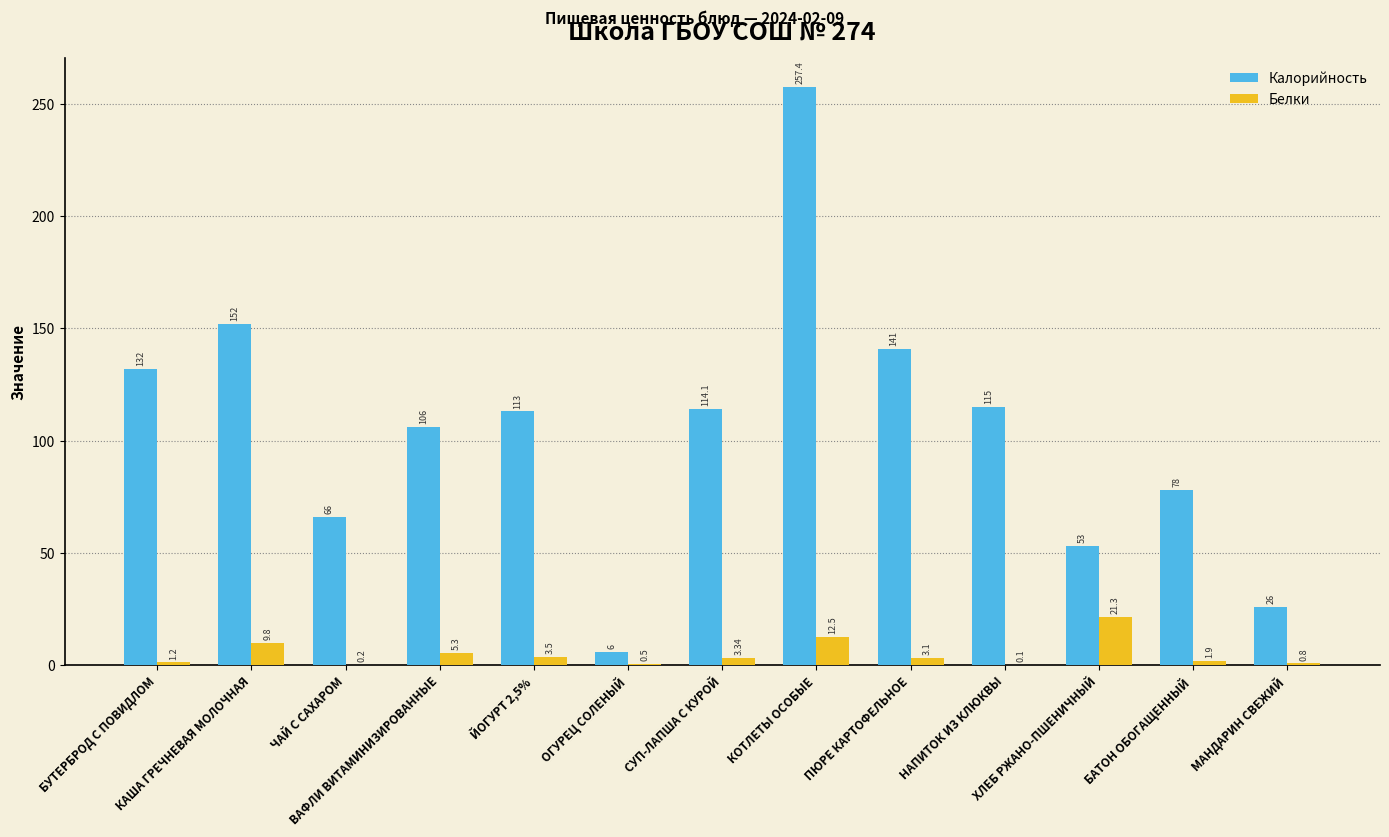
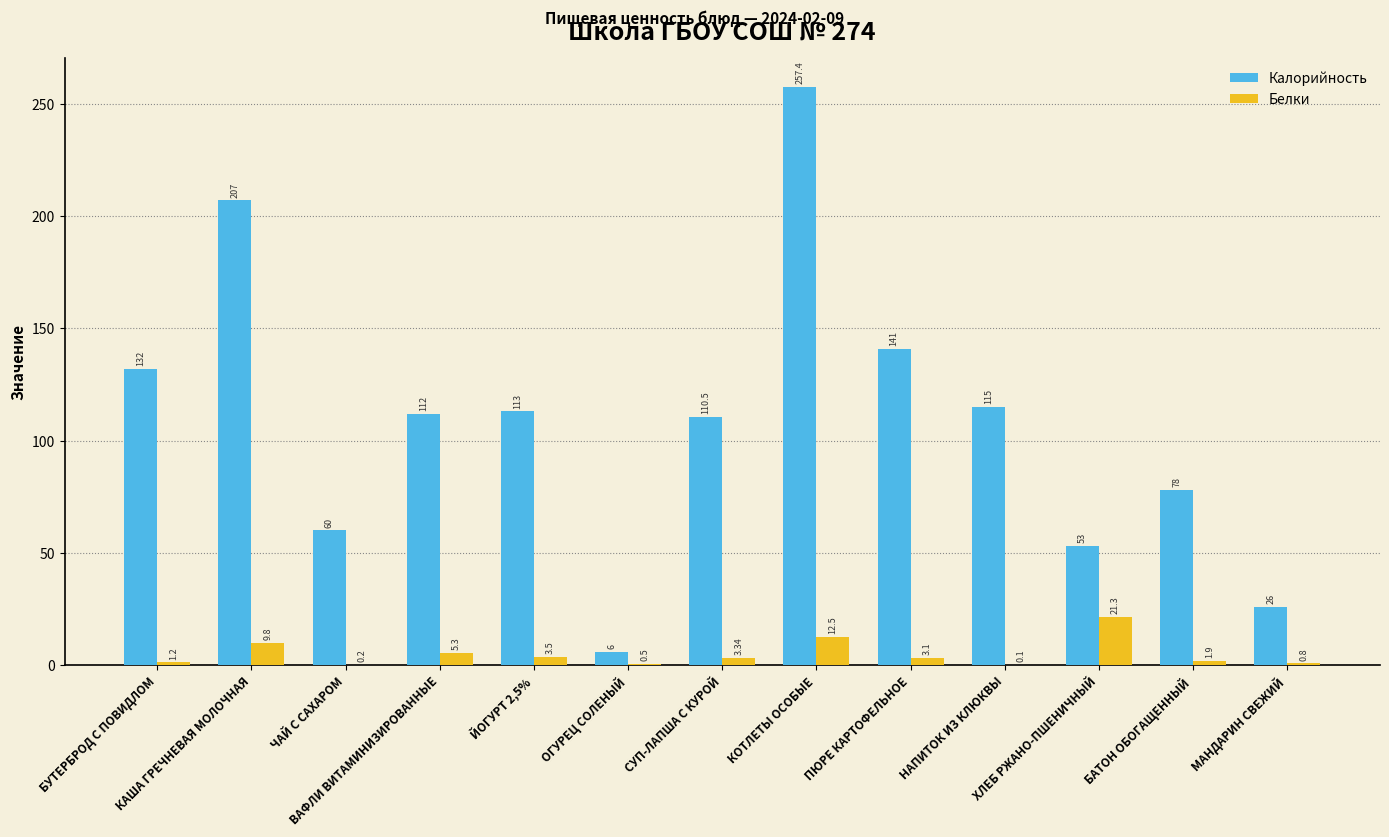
  {
    "Калорийность": {
      "БУТЕРБРОД С ПОВИДЛОМ": 132,
-     "КАША ГРЕЧНЕВАЯ МОЛОЧНАЯ": 152,
-     "ЧАЙ С САХАРОМ": 66,
-     "ВАФЛИ ВИТАМИНИЗИРОВАННЫЕ": 106,
+     "КАША ГРЕЧНЕВАЯ МОЛОЧНАЯ": 207,
+     "ЧАЙ С САХАРОМ": 60,
+     "ВАФЛИ ВИТАМИНИЗИРОВАННЫЕ": 112,
      "ЙОГУРТ 2,5%": 113,
      "ОГУРЕЦ СОЛЕНЫЙ": 6,
-     "СУП-ЛАПША С КУРОЙ": 114.1,
+     "СУП-ЛАПША С КУРОЙ": 110.5,
      "КОТЛЕТЫ ОСОБЫЕ": 257.4,
      "ПЮРЕ КАРТОФЕЛЬНОЕ": 141,
      "НАПИТОК ИЗ КЛЮКВЫ": 115,
      "ХЛЕБ РЖАНО-ПШЕНИЧНЫЙ": 53,
      "БАТОН ОБОГАЩЕННЫЙ": 78,
      "МАНДАРИН СВЕЖИЙ": 26
    },
    "Белки": {
      "БУТЕРБРОД С ПОВИДЛОМ": 1.2,
      "КАША ГРЕЧНЕВАЯ МОЛОЧНАЯ": 9.8,
      "ЧАЙ С САХАРОМ": 0.2,
      "ВАФЛИ ВИТАМИНИЗИРОВАННЫЕ": 5.3,
      "ЙОГУРТ 2,5%": 3.5,
      "ОГУРЕЦ СОЛЕНЫЙ": 0.5,
      "СУП-ЛАПША С КУРОЙ": 3.34,
      "КОТЛЕТЫ ОСОБЫЕ": 12.5,
      "ПЮРЕ КАРТОФЕЛЬНОЕ": 3.1,
      "НАПИТОК ИЗ КЛЮКВЫ": 0.1,
      "ХЛЕБ РЖАНО-ПШЕНИЧНЫЙ": 21.3,
      "БАТОН ОБОГАЩЕННЫЙ": 1.9,
      "МАНДАРИН СВЕЖИЙ": 0.8
    }
  }
